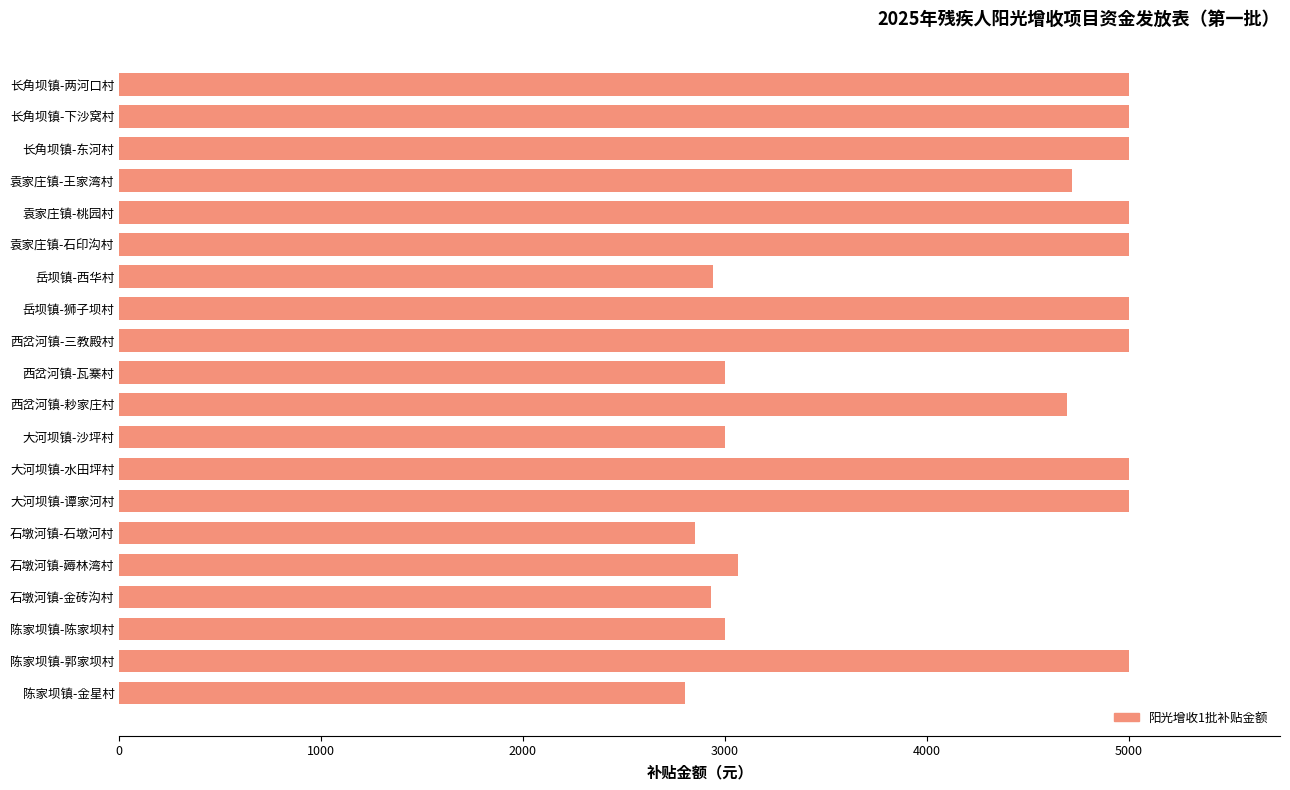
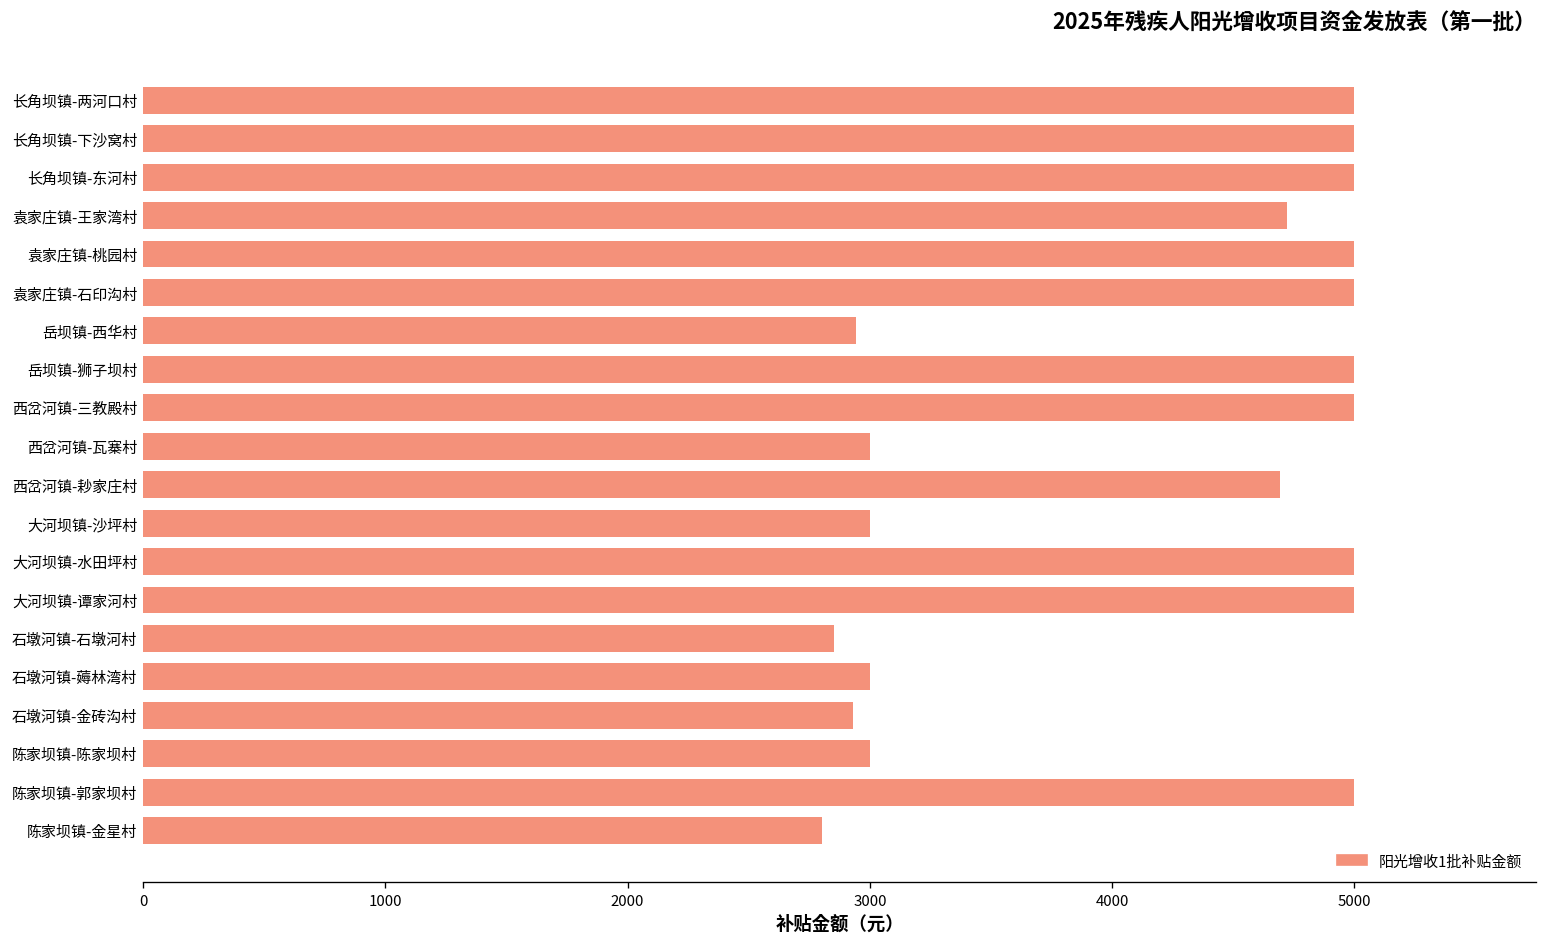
  {
    "长角坝镇-两河口村": 5000,
    "长角坝镇-下沙窝村": 5000,
    "长角坝镇-东河村": 5000,
    "袁家庄镇-王家湾村": 4720,
    "袁家庄镇-桃园村": 5000,
    "袁家庄镇-石印沟村": 5000,
    "岳坝镇-西华村": 2940,
    "岳坝镇-狮子坝村": 5000,
    "西岔河镇-三教殿村": 5000,
    "西岔河镇-瓦寨村": 3000,
    "西岔河镇-耖家庄村": 4690,
    "大河坝镇-沙坪村": 3000,
    "大河坝镇-水田坪村": 5000,
    "大河坝镇-谭家河村": 5000,
    "石墩河镇-石墩河村": 2850,
-   "石墩河镇-薅林湾村": 3060,
+   "石墩河镇-薅林湾村": 3000,
    "石墩河镇-金砖沟村": 2930,
    "陈家坝镇-陈家坝村": 3000,
    "陈家坝镇-郭家坝村": 5000,
    "陈家坝镇-金星村": 2800
  }
